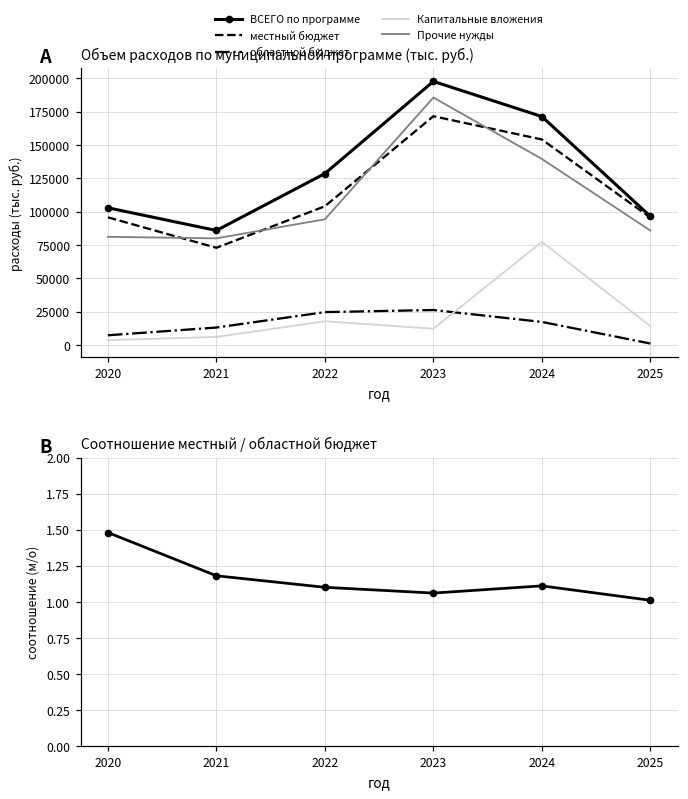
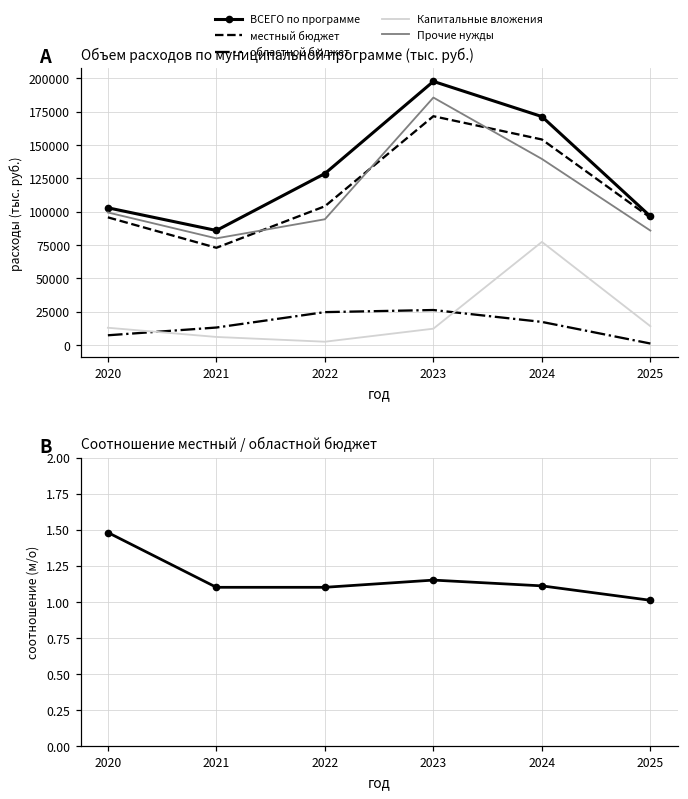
  {
    "Объем расходов по муниципальной программе (тыс. руб.)": {
      "Капитальные вложения": {
-       "2020": 4000,
+       "2020": 13000,
        "2021": 6000,
-       "2022": 18000,
+       "2022": 2000,
        "2023": 12000,
        "2024": 77000,
        "2025": 14000
      },
      "Прочие нужды": {
-       "2020": 81000,
+       "2020": 99000,
        "2021": 80000,
        "2022": 94000,
        "2023": 186000,
        "2024": 140000,
        "2025": 86000
      }
    },
    "Соотношение местный / областной бюджет": {
      "2020": 1.48,
-     "2021": 1.18,
+     "2021": 1.10,
      "2022": 1.10,
-     "2023": 1.06,
+     "2023": 1.15,
      "2024": 1.11,
      "2025": 1.01
    }
  }
